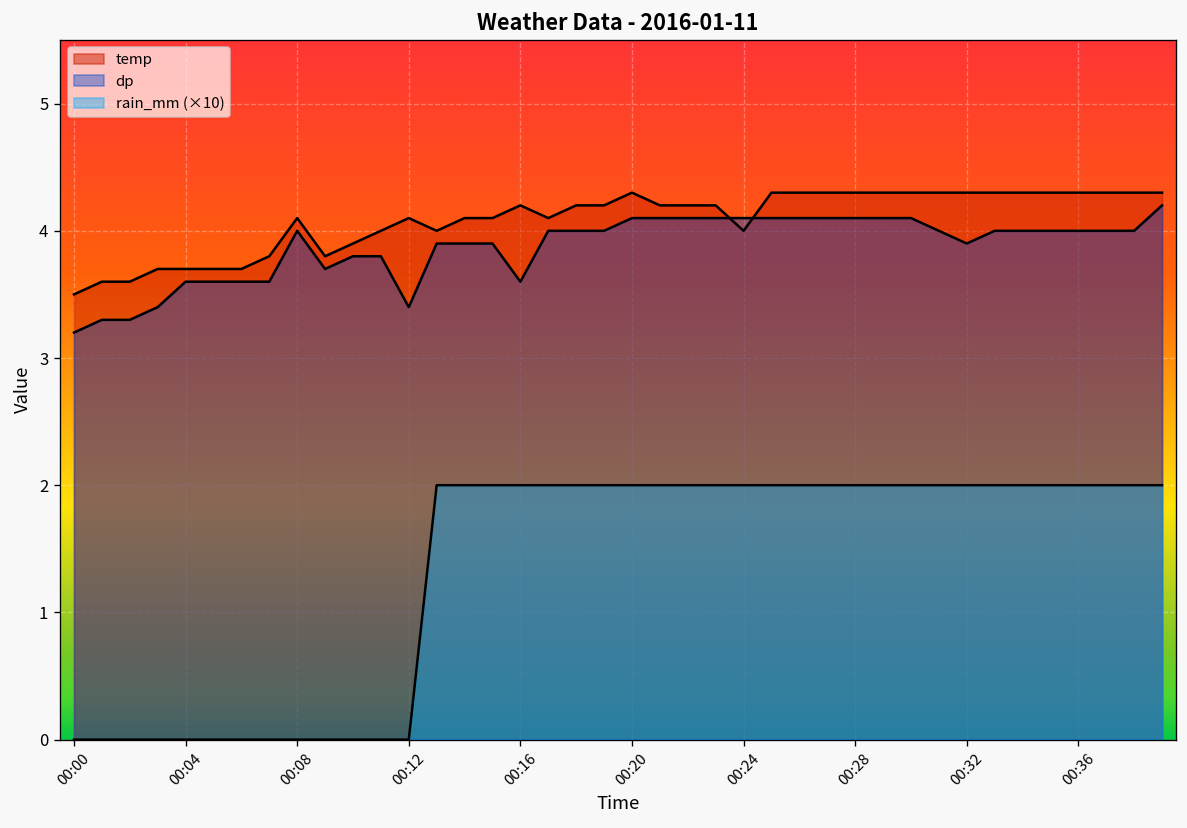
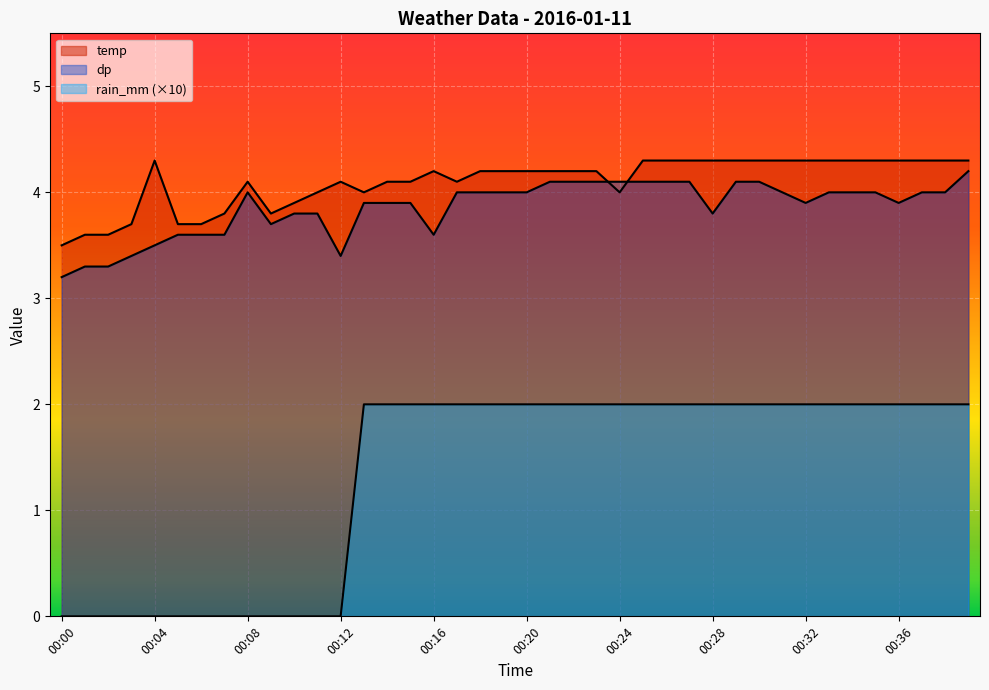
  {
    "temp": {
      "00:00": 3.5,
-     "00:04": 3.7,
+     "00:04": 4.3,
      "00:08": 4.1,
      "00:12": 4.1,
      "00:16": 4.2,
-     "00:20": 4.3,
+     "00:20": 4.2,
      "00:24": 4.0,
      "00:28": 4.3,
      "00:32": 4.3,
      "00:36": 4.3
    },
    "dp": {
      "00:00": 3.2,
-     "00:04": 3.6,
+     "00:04": 3.5,
      "00:08": 4.0,
      "00:12": 3.4,
      "00:16": 3.6,
-     "00:20": 4.1,
+     "00:20": 4.0,
      "00:24": 4.1,
-     "00:28": 4.1,
+     "00:28": 3.8,
      "00:32": 3.9,
-     "00:36": 4.0
+     "00:36": 3.9
    },
    "rain_mm (×10)": {
      "00:00": 0.0,
      "00:04": 0.0,
      "00:08": 0.0,
      "00:12": 0.0,
      "00:16": 2.0,
      "00:20": 2.0,
      "00:24": 2.0,
      "00:28": 2.0,
      "00:32": 2.0,
      "00:36": 2.0
    }
  }
